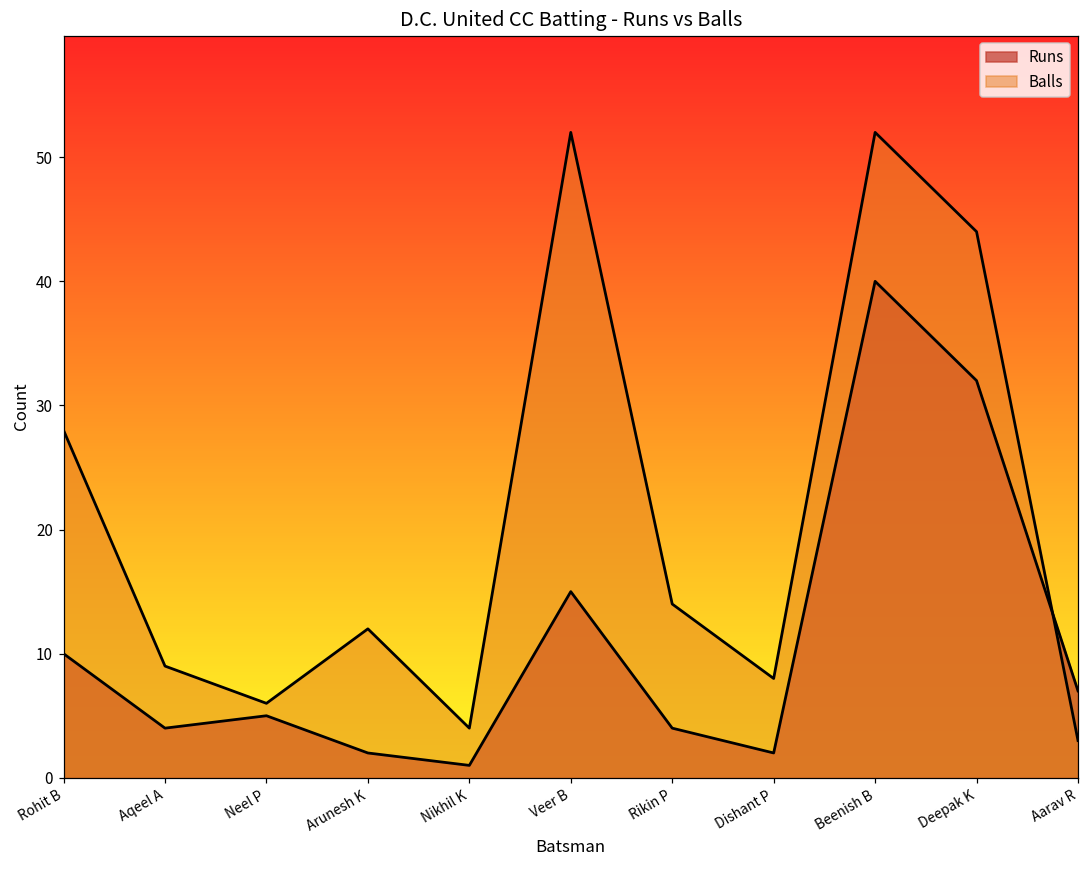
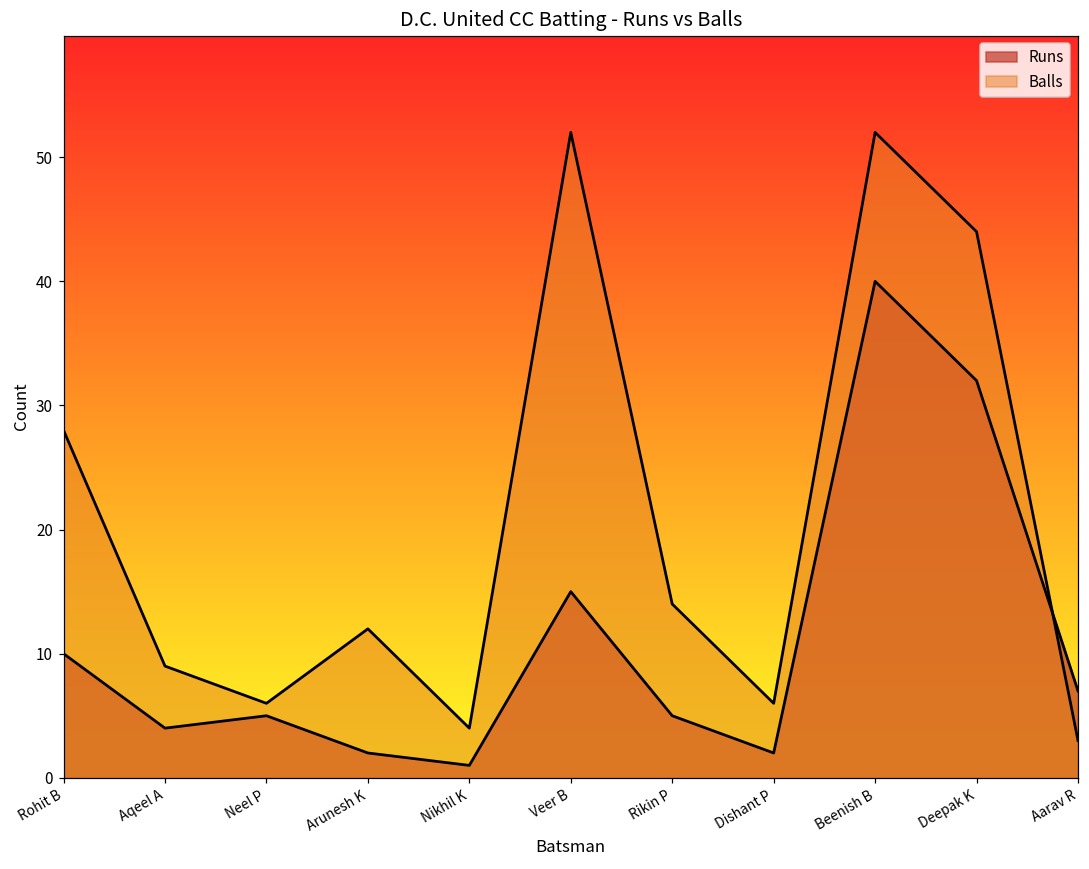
  {
    "Runs": {
      "Rohit B": 10,
      "Aqeel A": 4,
      "Neel P": 5,
      "Arunesh K": 2,
      "Nikhil K": 1,
      "Veer B": 15,
-     "Rikin P": 4,
+     "Rikin P": 5,
      "Dishant P": 2,
      "Beenish B": 40,
      "Deepak K": 32,
      "Aarav R": 7
    },
    "Balls": {
      "Rohit B": 28,
      "Aqeel A": 9,
      "Neel P": 6,
      "Arunesh K": 12,
      "Nikhil K": 4,
      "Veer B": 52,
      "Rikin P": 14,
-     "Dishant P": 8,
+     "Dishant P": 6,
      "Beenish B": 52,
      "Deepak K": 44,
      "Aarav R": 3
    }
  }
